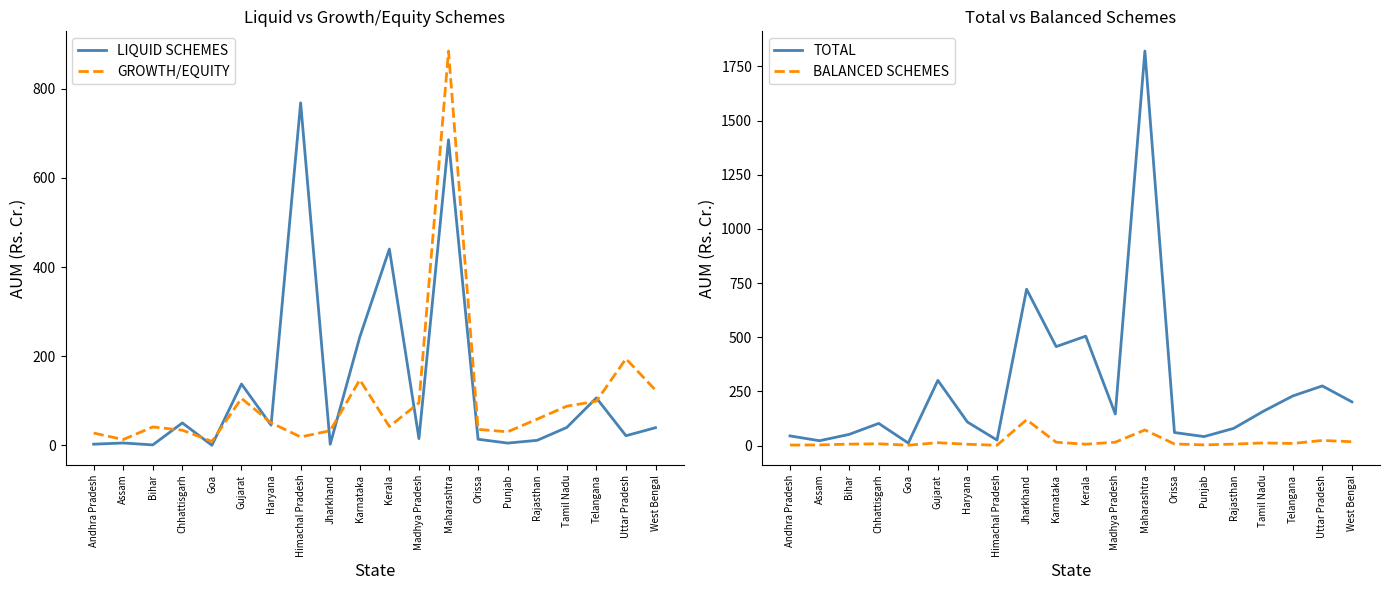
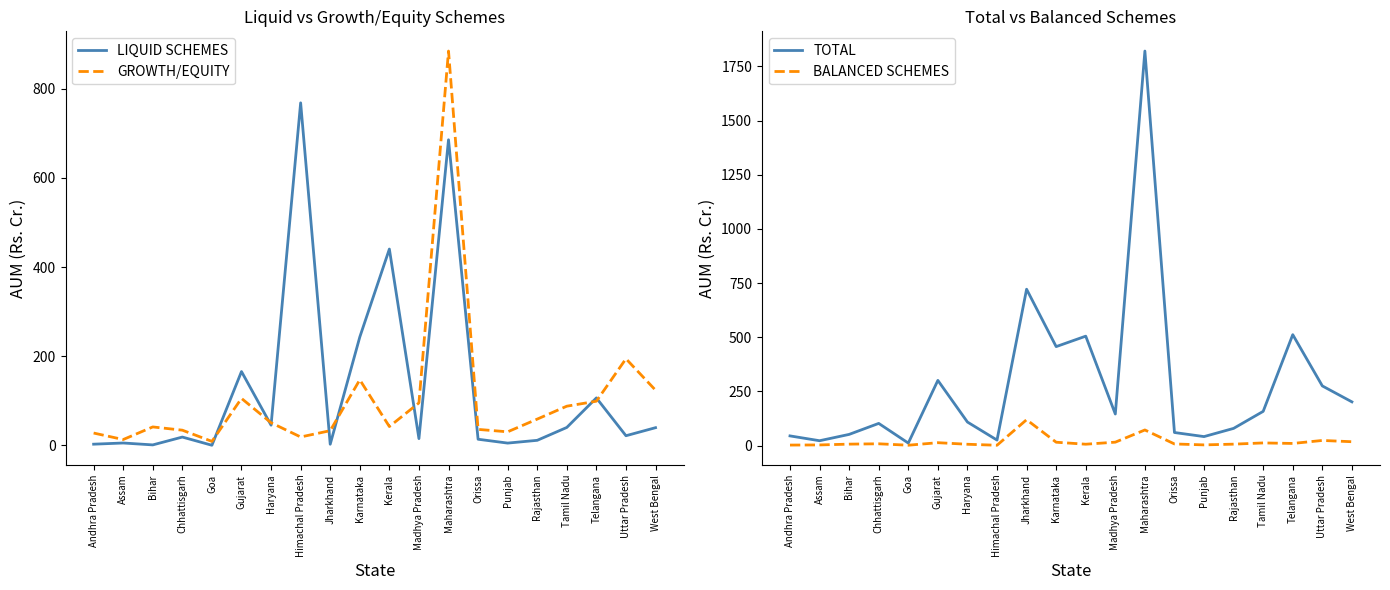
  {
    "Liquid vs Growth/Equity Schemes": {
      "LIQUID SCHEMES": {
        "Andhra Pradesh": 0,
        "Assam": 10,
        "Bihar": 0,
-       "Chhattisgarh": 50,
+       "Chhattisgarh": 20,
        "Goa": 0,
-       "Gujarat": 140,
+       "Gujarat": 170,
        "Himachal Pradesh": 770,
        "Jharkhand": 0,
        "Karnataka": 240,
        "Kerala": 440,
        "Madhya Pradesh": 20,
        "Maharashtra": 690,
        "Orissa": 10,
        "Punjab": 10,
        "Rajasthan": 10,
        "Tamil Nadu": 40,
        "Telangana": 110,
        "Uttar Pradesh": 20,
        "West Bengal": 40
      },
      "GROWTH/EQUITY": {
        "Andhra Pradesh": 30,
        "Assam": 10,
        "Bihar": 40,
        "Chhattisgarh": 30,
        "Goa": 10,
        "Gujarat": 110,
        "Himachal Pradesh": 20,
        "Jharkhand": 30,
        "Karnataka": 150,
        "Kerala": 40,
        "Madhya Pradesh": 100,
        "Maharashtra": 880,
        "Orissa": 40,
        "Punjab": 30,
        "Rajasthan": 60,
        "Tamil Nadu": 90,
        "Telangana": 100,
        "Uttar Pradesh": 190,
        "West Bengal": 120
      }
    },
    "Total vs Balanced Schemes": {
      "TOTAL": {
        "Andhra Pradesh": 40,
        "Assam": 20,
        "Bihar": 50,
        "Chhattisgarh": 100,
        "Gujarat": 300,
        "Haryana": 110,
        "Himachal Pradesh": 30,
        "Jharkhand": 720,
        "Karnataka": 460,
        "Kerala": 500,
        "Madhya Pradesh": 150,
        "Maharashtra": 1820,
        "Orissa": 60,
        "Punjab": 40,
        "Rajasthan": 80,
        "Tamil Nadu": 160,
-       "Telangana": 230,
+       "Telangana": 510,
        "Uttar Pradesh": 280,
        "West Bengal": 200
      },
      "BALANCED SCHEMES": {
        "Andhra Pradesh": 0,
        "Assam": 0,
        "Bihar": 10,
        "Chhattisgarh": 10,
        "Gujarat": 10,
        "Haryana": 10,
        "Himachal Pradesh": 0,
        "Jharkhand": 120,
        "Karnataka": 20,
        "Kerala": 10,
        "Madhya Pradesh": 20,
        "Maharashtra": 70,
        "Orissa": 10,
        "Punjab": 0,
        "Rajasthan": 10,
        "Tamil Nadu": 10,
        "Telangana": 10,
        "Uttar Pradesh": 20,
        "West Bengal": 20
      }
    }
  }
